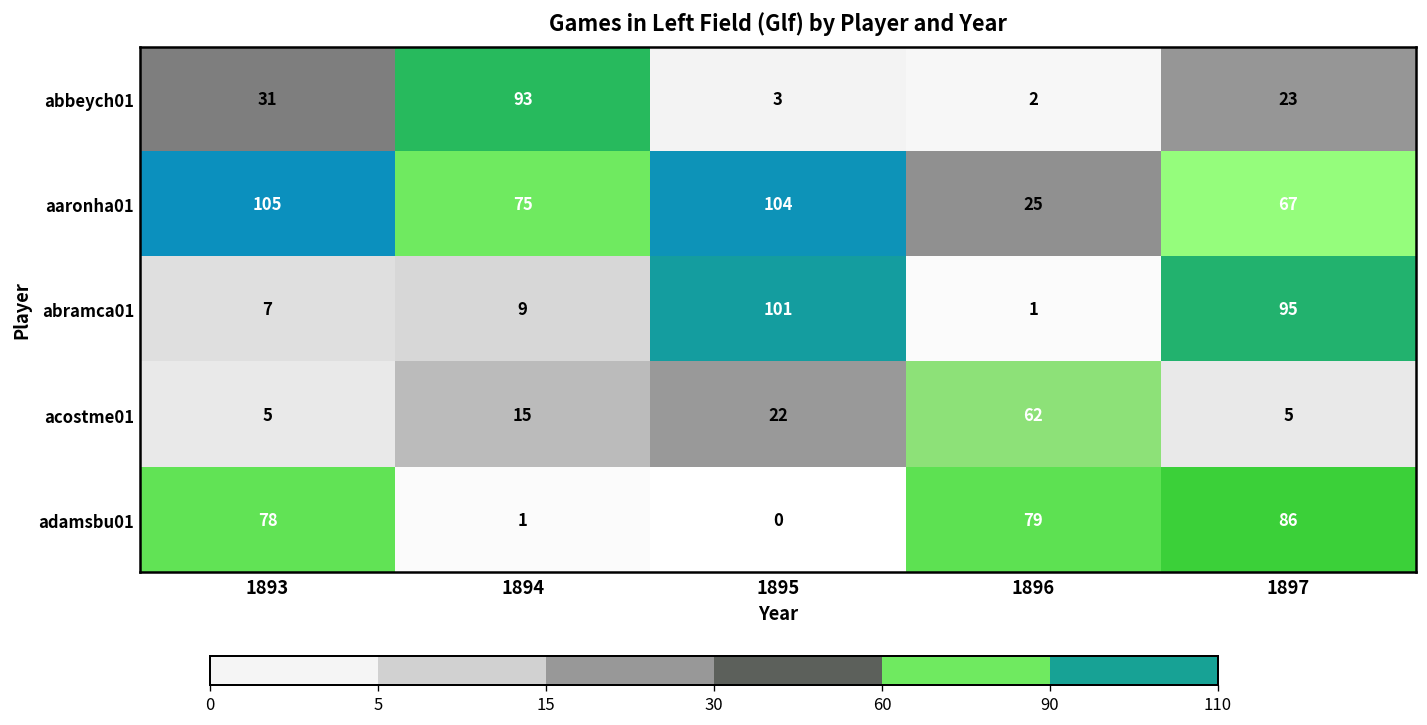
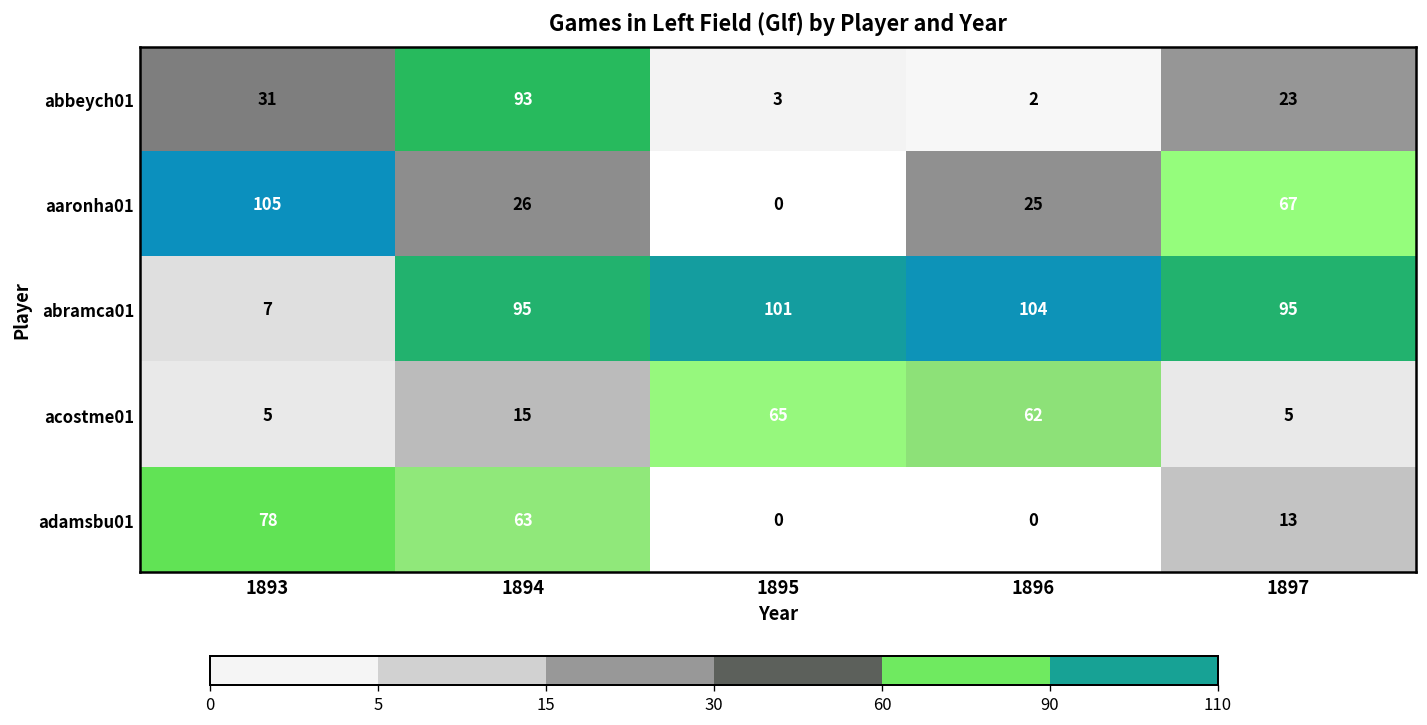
  {
    "Games in Left Field (Glf) by Player and Year": {
      "abbeych01": {
        "1893": 31,
        "1894": 93,
        "1895": 3,
        "1896": 2,
        "1897": 23
      },
      "aaronha01": {
        "1893": 105,
-       "1894": 75,
-       "1895": 104,
+       "1894": 26,
+       "1895": 0,
        "1896": 25,
        "1897": 67
      },
      "abramca01": {
        "1893": 7,
-       "1894": 9,
+       "1894": 95,
        "1895": 101,
-       "1896": 1,
+       "1896": 104,
        "1897": 95
      },
      "acostme01": {
        "1893": 5,
        "1894": 15,
-       "1895": 22,
+       "1895": 65,
        "1896": 62,
        "1897": 5
      },
      "adamsbu01": {
        "1893": 78,
-       "1894": 1,
+       "1894": 63,
        "1895": 0,
-       "1896": 79,
-       "1897": 86
+       "1896": 0,
+       "1897": 13
      }
    }
  }
